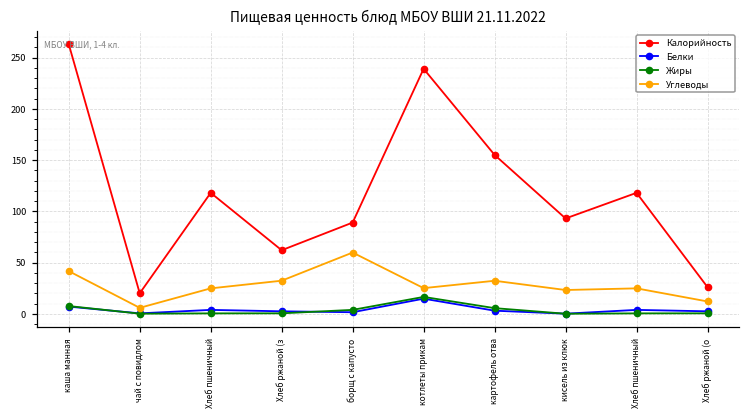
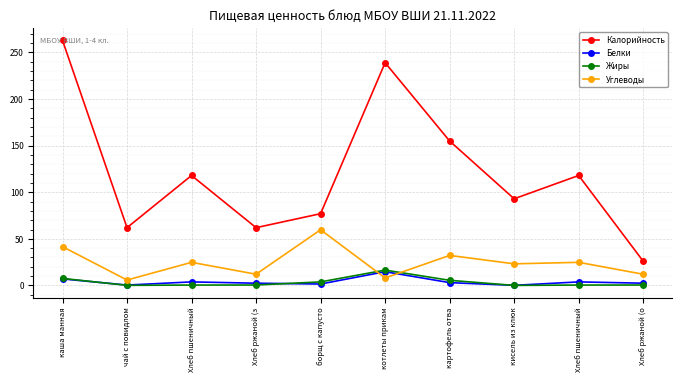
  {
    "Калорийность": {
-     "чай с повидлом": 20,
+     "чай с повидлом": 60,
      "Хлеб ржаной (з": 60,
-     "борщ с капусто": 90,
+     "борщ с капусто": 80,
      "котлеты прикам": 240,
      "картофель отва": 160,
      "кисель из клюк": 90,
      "Хлеб ржаной (о": 30
    },
    "Углеводы": {
      "каша манная": 40,
      "чай с повидлом": 10,
-     "Хлеб ржаной (з": 30,
+     "Хлеб ржаной (з": 10,
      "борщ с капусто": 60,
-     "котлеты прикам": 30,
+     "котлеты прикам": 10,
      "картофель отва": 30,
      "кисель из клюк": 20,
      "Хлеб ржаной (о": 10
    }
  }
